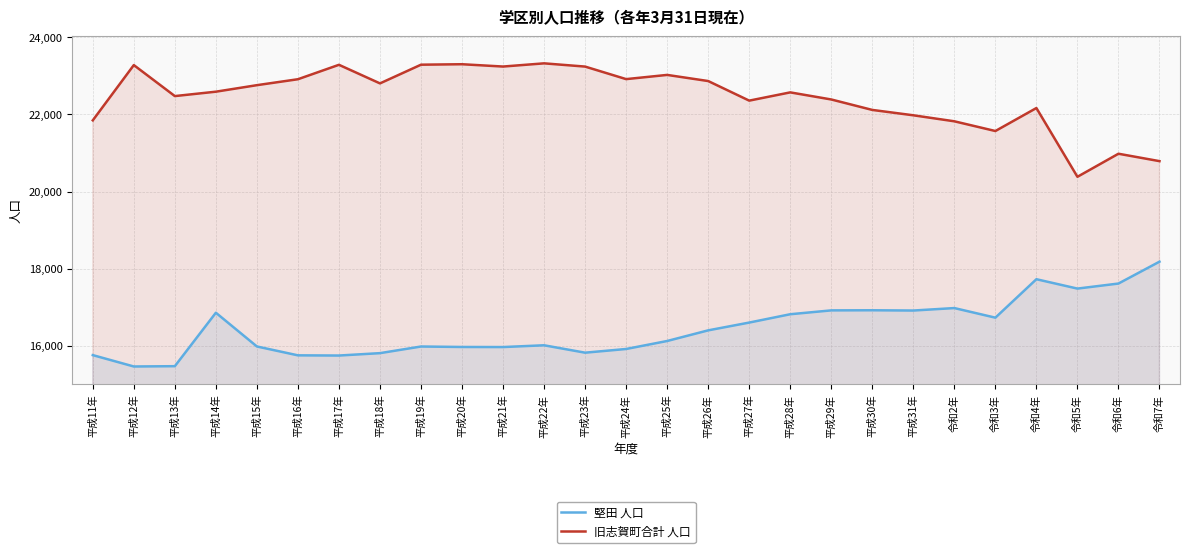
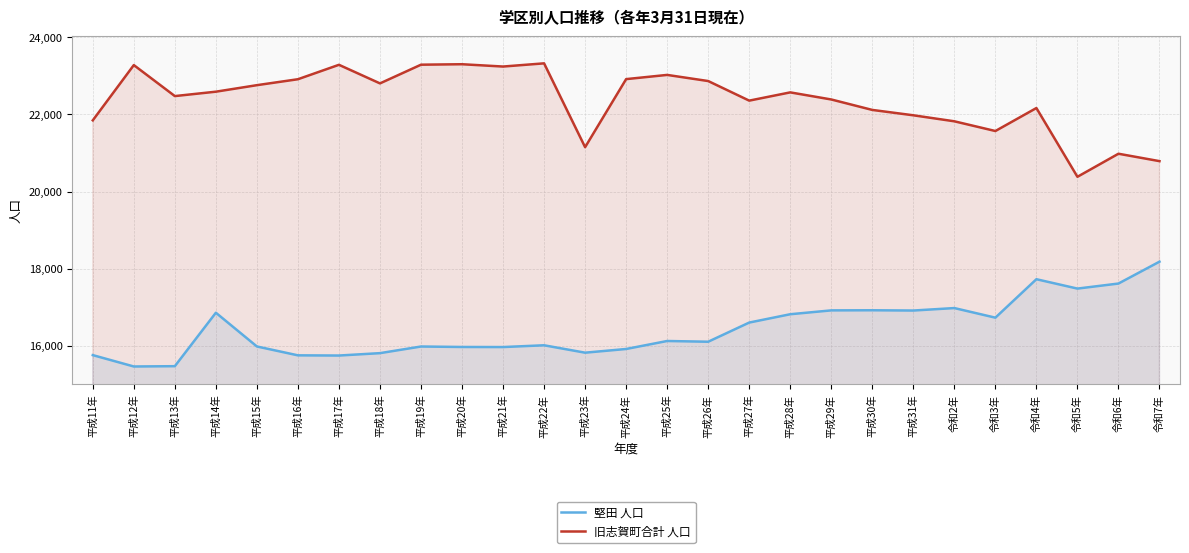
  {
    "堅田 人口": {
      "平成11年": "15,800",
      "平成12年": "15,500",
      "平成13年": "15,500",
      "平成14年": "16,900",
      "平成15年": "16,000",
      "平成16年": "15,800",
      "平成17年": "15,700",
      "平成18年": "15,800",
      "平成19年": "16,000",
      "平成20年": "16,000",
      "平成21年": "16,000",
      "平成22年": "16,000",
      "平成23年": "15,800",
      "平成24年": "15,900",
      "平成25年": "16,100",
-     "平成26年": "16,400",
+     "平成26年": "16,100",
      "平成27年": "16,600",
      "平成28年": "16,800",
      "平成29年": "16,900",
      "平成30年": "16,900",
      "平成31年": "16,900",
      "令和2年": "17,000",
      "令和3年": "16,700",
      "令和4年": "17,700",
      "令和5年": "17,500",
      "令和6年": "17,600",
      "令和7年": "18,200"
    },
    "旧志賀町合計 人口": {
      "平成11年": "21,800",
      "平成12年": "23,300",
      "平成13年": "22,500",
      "平成14年": "22,600",
      "平成15年": "22,800",
      "平成16年": "22,900",
      "平成17年": "23,300",
      "平成18年": "22,800",
      "平成19年": "23,300",
      "平成20年": "23,300",
      "平成21年": "23,200",
      "平成22年": "23,300",
-     "平成23年": "23,200",
+     "平成23年": "21,200",
      "平成24年": "22,900",
      "平成25年": "23,000",
      "平成26年": "22,900",
      "平成27年": "22,400",
      "平成28年": "22,600",
      "平成29年": "22,400",
      "平成30年": "22,100",
      "平成31年": "22,000",
      "令和2年": "21,800",
      "令和3年": "21,600",
      "令和4年": "22,200",
      "令和5年": "20,400",
      "令和6年": "21,000",
      "令和7年": "20,800"
    }
  }
